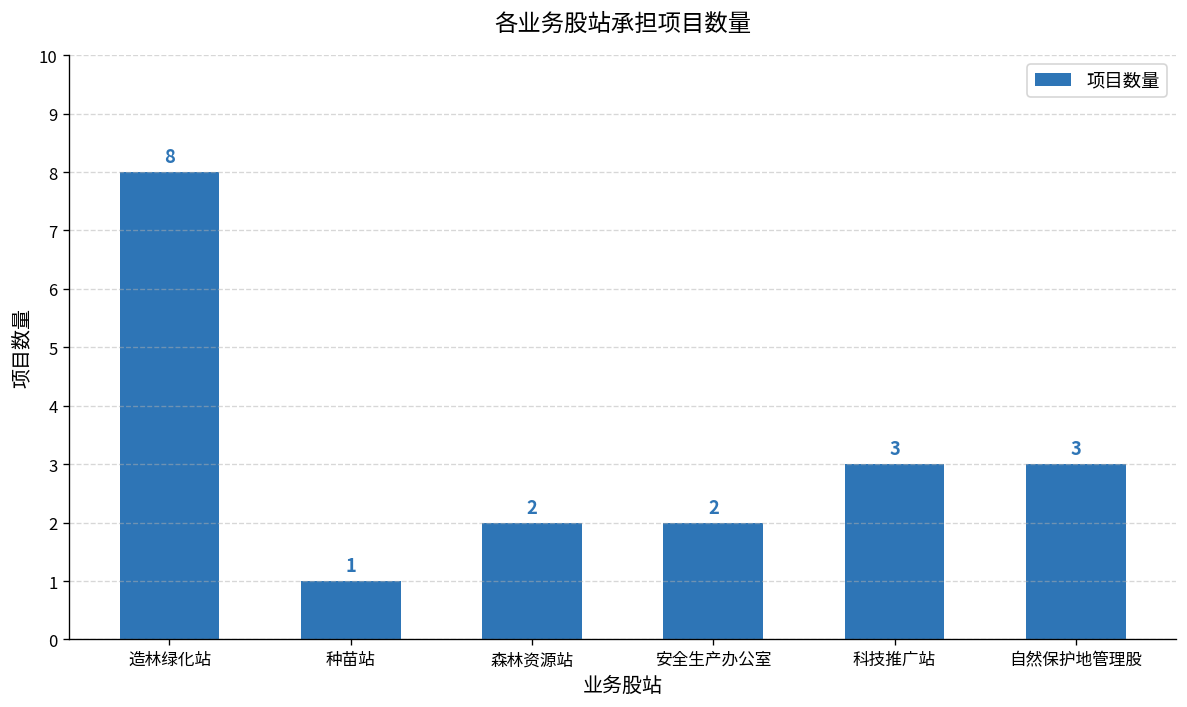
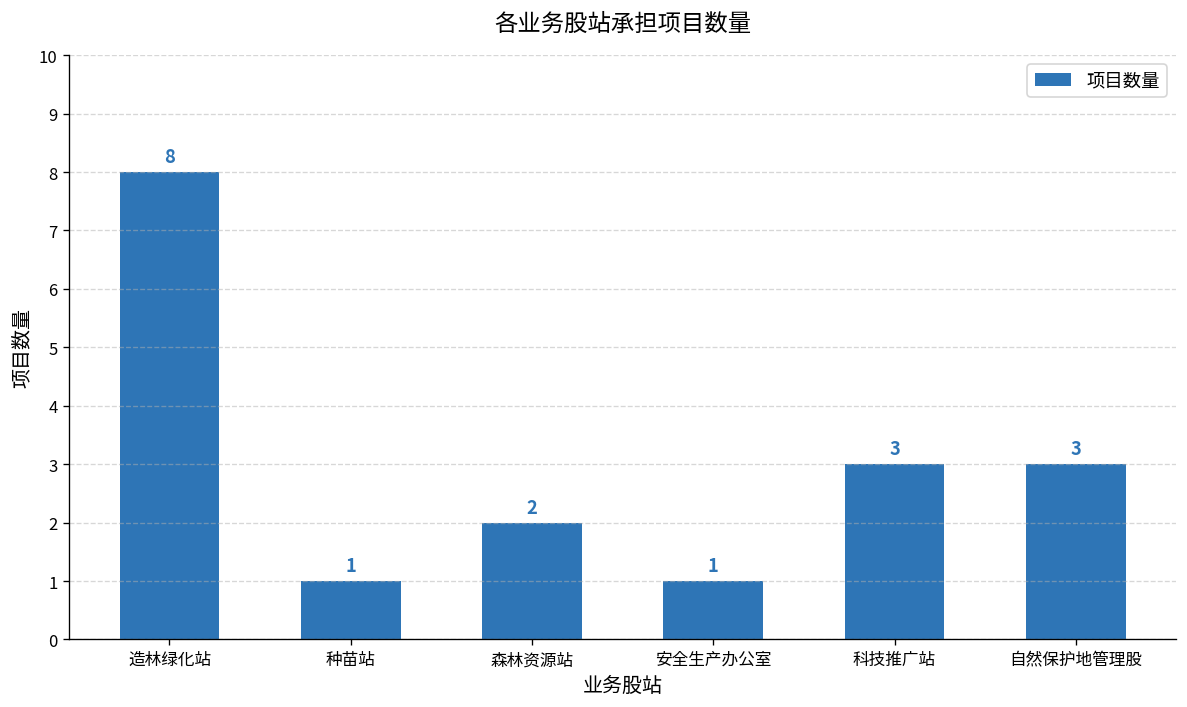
  {
    "造林绿化站": 8,
    "种苗站": 1,
    "森林资源站": 2,
-   "安全生产办公室": 2,
+   "安全生产办公室": 1,
    "科技推广站": 3,
    "自然保护地管理股": 3
  }
